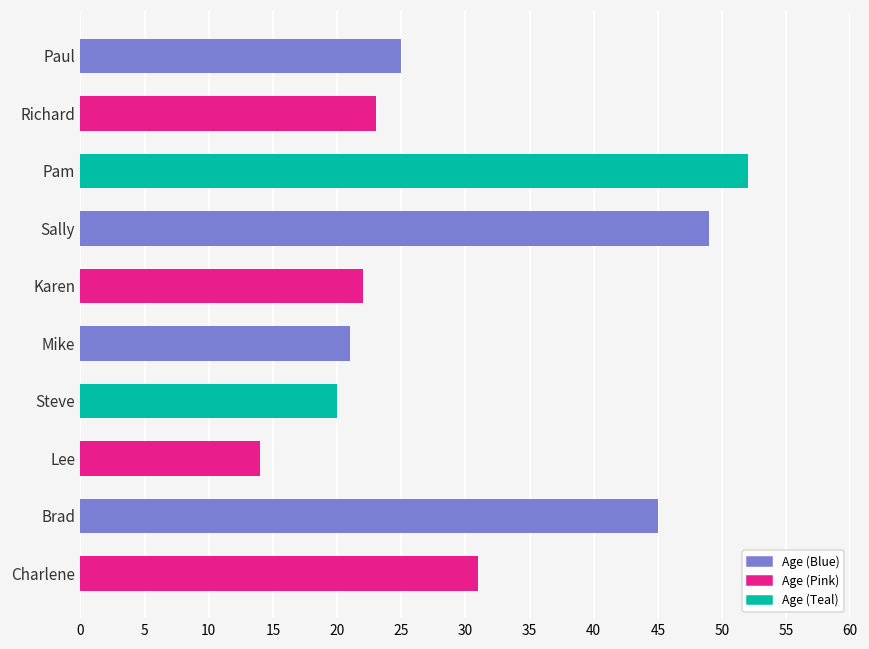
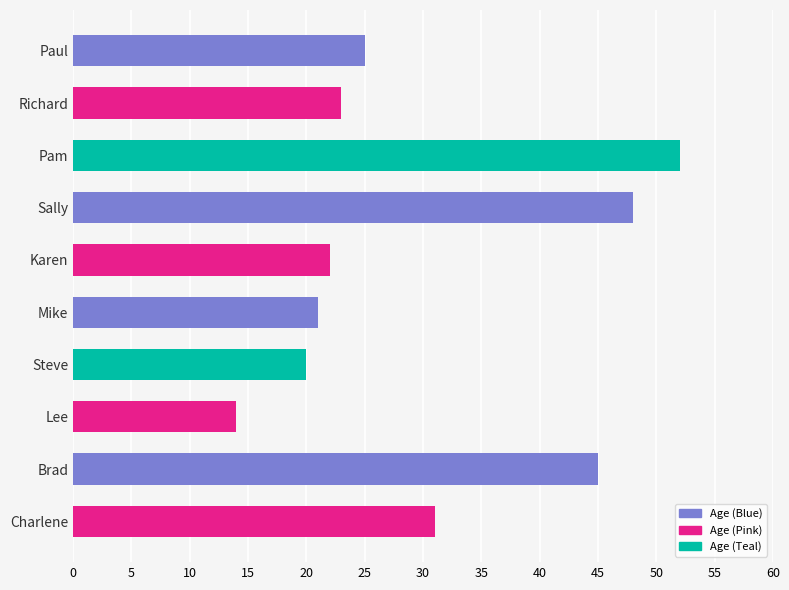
  {
    "Paul": 25,
    "Richard": 23,
    "Pam": 52,
-   "Sally": 49,
+   "Sally": 48,
    "Karen": 22,
    "Mike": 21,
    "Steve": 20,
    "Lee": 14,
    "Brad": 45,
    "Charlene": 31
  }
